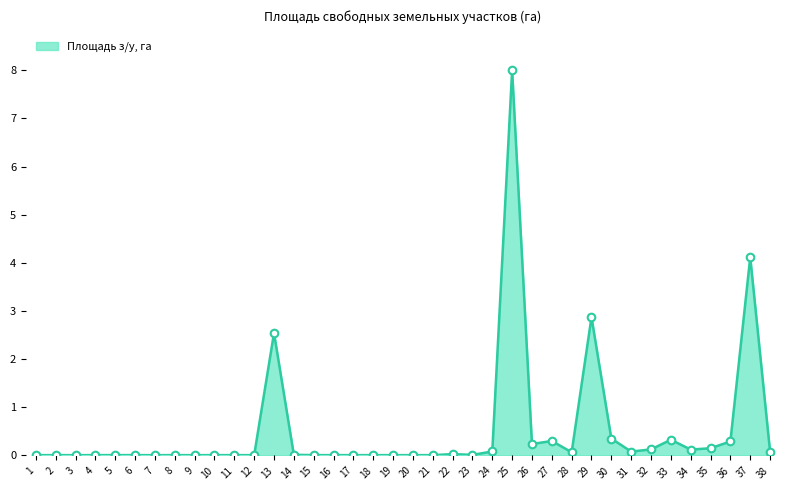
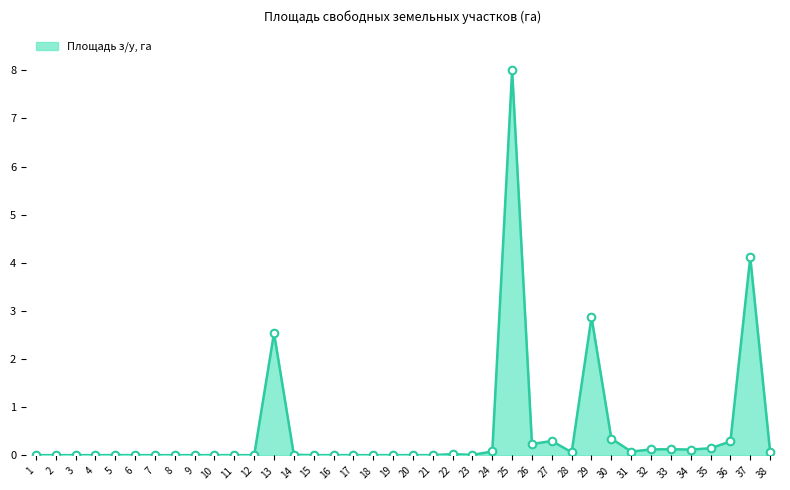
  {
    "1": 0.0,
    "2": 0.0,
    "3": 0.0,
    "4": 0.0,
    "5": 0.0,
    "6": 0.0,
    "7": 0.0,
    "8": 0.0,
    "9": 0.0,
    "10": 0.0,
    "11": 0.0,
    "12": 0.0,
    "13": 2.5,
    "14": 0.0,
    "15": 0.0,
    "16": 0.0,
    "17": 0.0,
    "18": 0.0,
    "19": 0.0,
    "20": 0.0,
    "21": 0.0,
    "22": 0.0,
    "23": 0.0,
    "24": 0.1,
    "25": 8.0,
    "26": 0.2,
    "27": 0.3,
    "28": 0.1,
    "29": 2.9,
    "30": 0.3,
    "31": 0.1,
    "32": 0.1,
-   "33": 0.3,
+   "33": 0.1,
    "34": 0.1,
    "35": 0.1,
    "36": 0.3,
    "37": 4.1,
    "38": 0.1
  }
